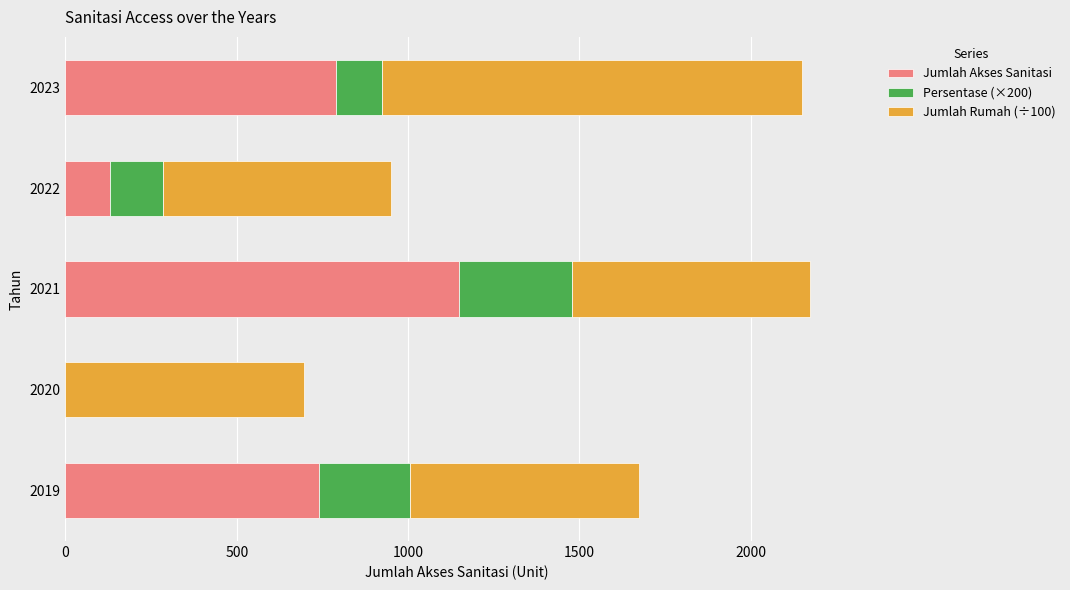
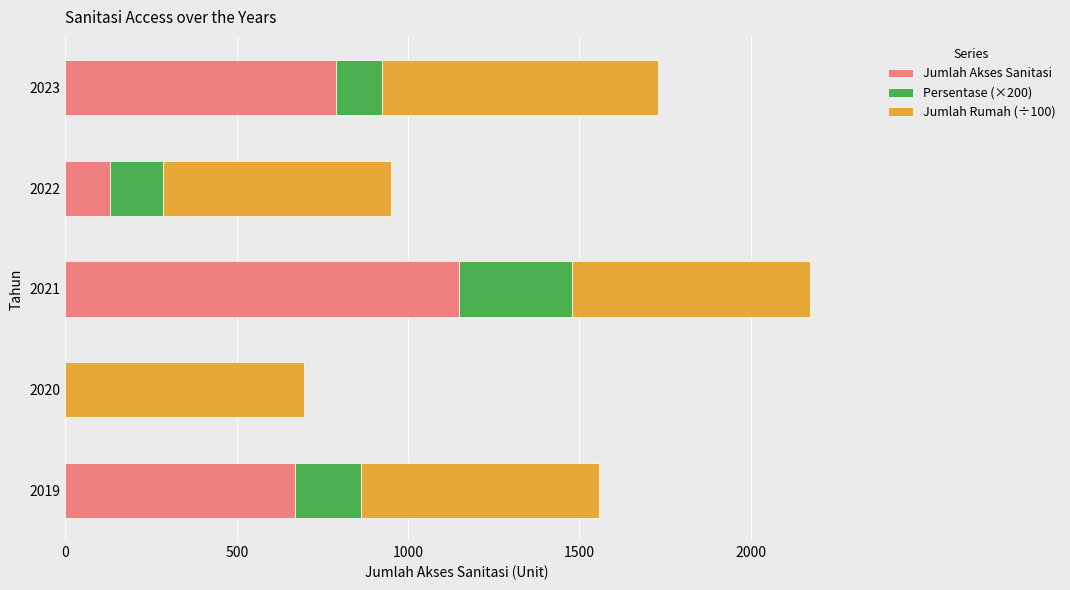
  {
    "Jumlah Akses Sanitasi": {
      "2023": 790,
      "2022": 130,
      "2021": 1150,
      "2020": 0,
-     "2019": 740
+     "2019": 670
    },
    "Persentase (×200)": {
      "2023": 130,
      "2022": 150,
      "2021": 330,
      "2020": 0,
-     "2019": 270
+     "2019": 190
    },
    "Jumlah Rumah (÷100)": {
-     "2023": 1230,
+     "2023": 800,
      "2022": 670,
      "2021": 700,
      "2020": 700,
-     "2019": 670
+     "2019": 700
    }
  }
